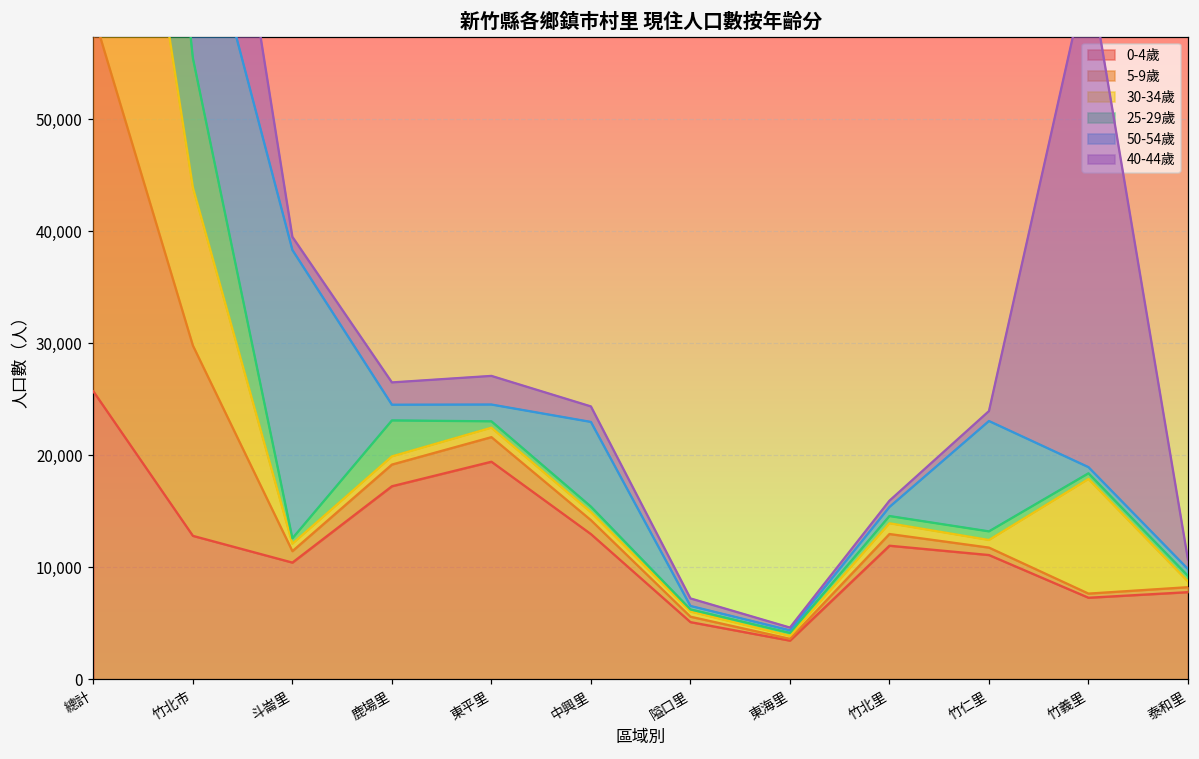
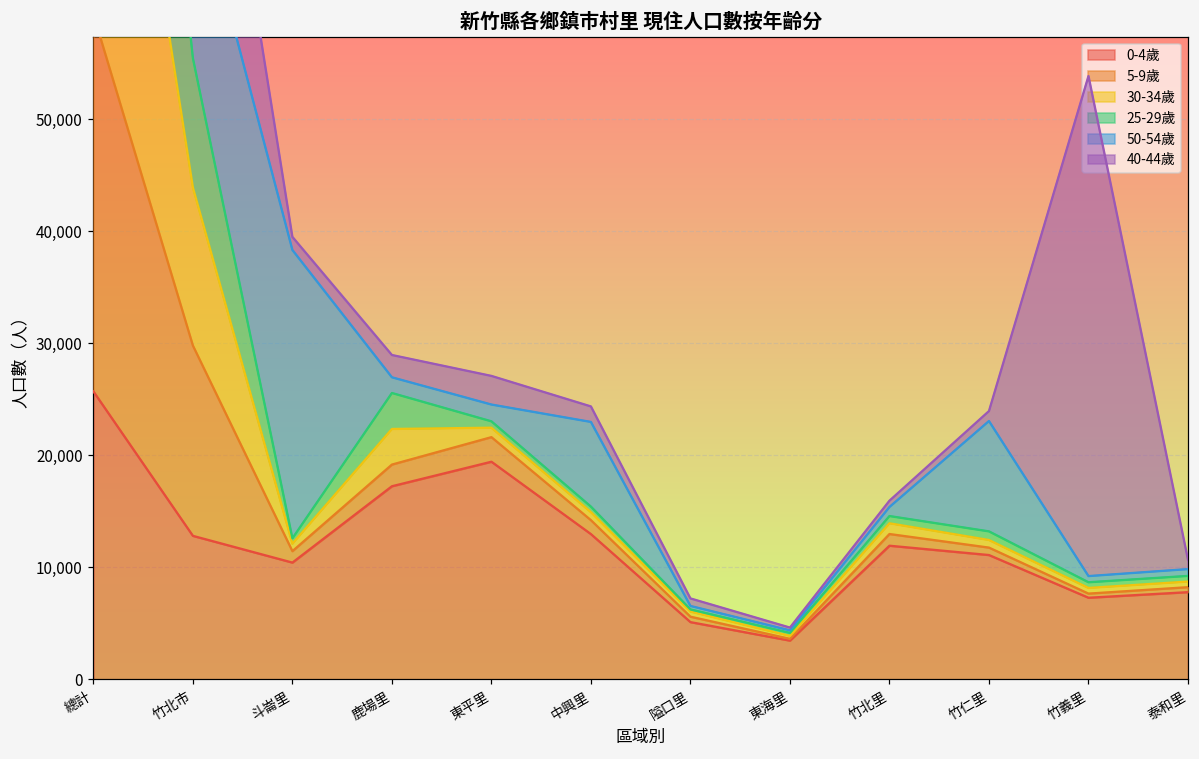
  {
    "30-34歲": {
      "竹北市": "14,100",
      "斗崙里": "700",
-     "鹿場里": "700",
+     "鹿場里": "3,200",
      "東平里": "800",
      "中興里": "700",
      "東海里": "300",
      "竹北里": "1,000",
      "竹仁里": "700",
-     "竹義里": "10,200",
+     "竹義里": "500",
      "泰和里": "500"
    },
    "25-29歲": {
      "竹北市": "11,500",
      "斗崙里": "500",
      "鹿場里": "3,200",
      "東平里": "600",
      "中興里": "500",
      "竹北里": "600",
      "竹仁里": "800",
      "竹義里": "500",
      "泰和里": "500"
    },
    "50-54歲": {
      "斗崙里": "25,700",
      "鹿場里": "1,400",
      "東平里": "1,500",
      "中興里": "7,600",
      "隘口里": "300",
      "竹北里": "800",
      "竹仁里": "9,800",
      "竹義里": "600",
      "泰和里": "600"
    },
    "40-44歲": {
      "斗崙里": "1,200",
      "鹿場里": "2,000",
      "東平里": "2,600",
      "中興里": "1,400",
      "隘口里": "700",
      "東海里": "200",
      "竹北里": "600",
      "竹仁里": "900",
      "泰和里": "800"
    }
  }
